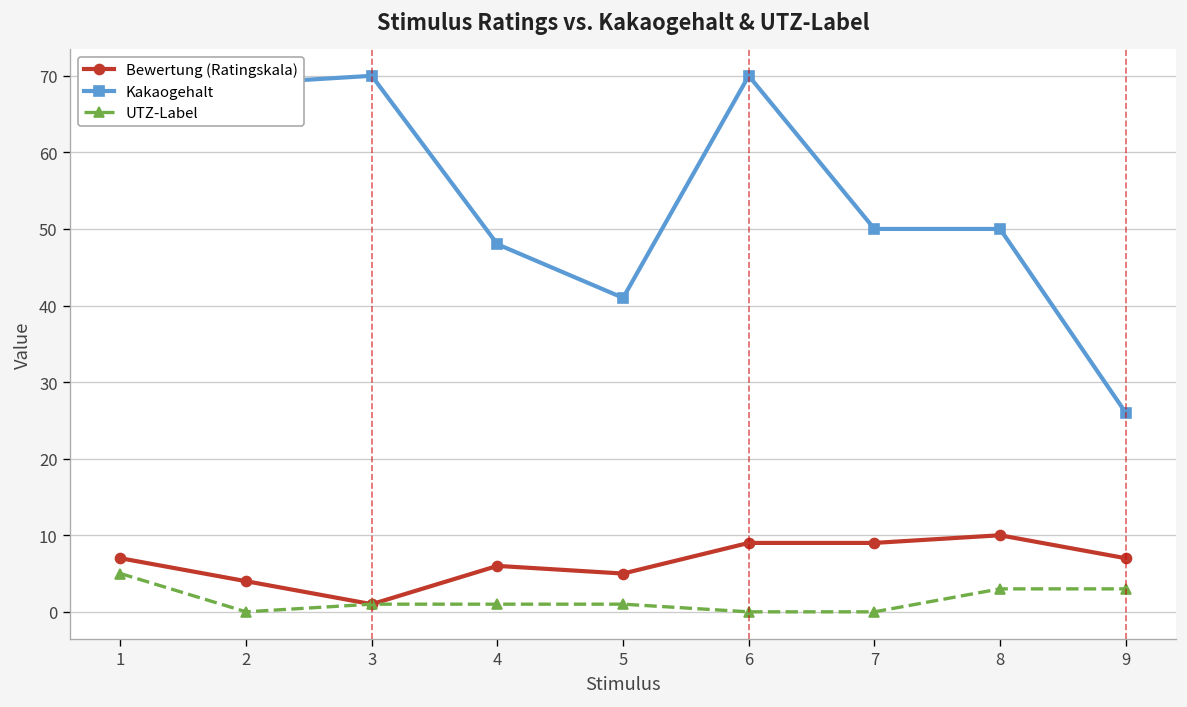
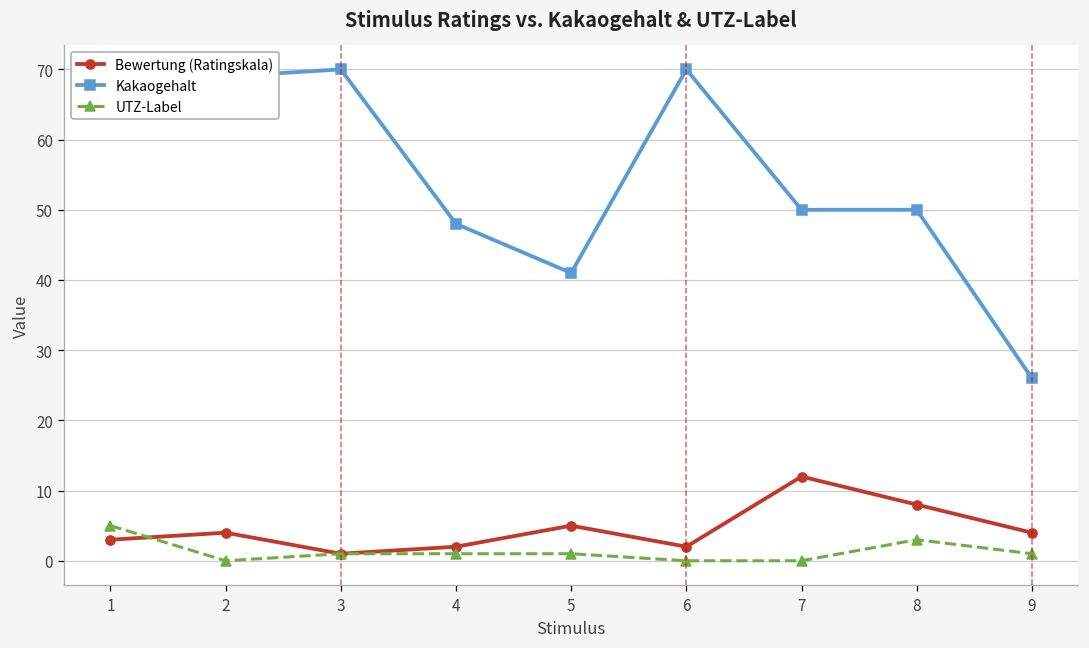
  {
    "Bewertung (Ratingskala)": {
-     "1": 7,
+     "1": 3,
      "2": 4,
-     "4": 6,
+     "4": 2,
      "5": 5,
-     "6": 9,
-     "7": 9,
-     "8": 10,
-     "9": 7
+     "6": 2,
+     "7": 12,
+     "8": 8,
+     "9": 4
    },
    "Kakaogehalt": {
      "3": 70,
      "4": 48,
      "5": 41,
      "6": 70,
      "7": 50,
      "8": 50,
      "9": 26
    },
    "UTZ-Label": {
      "1": 5,
      "2": 0,
      "4": 1,
      "5": 1,
      "6": 0,
      "7": 0,
      "8": 3,
-     "9": 3
+     "9": 1
    }
  }
